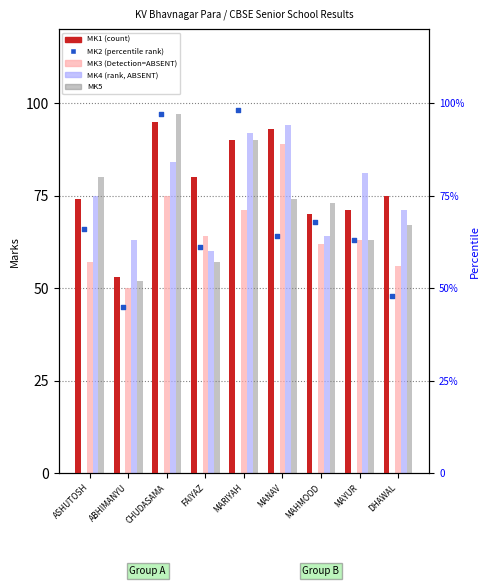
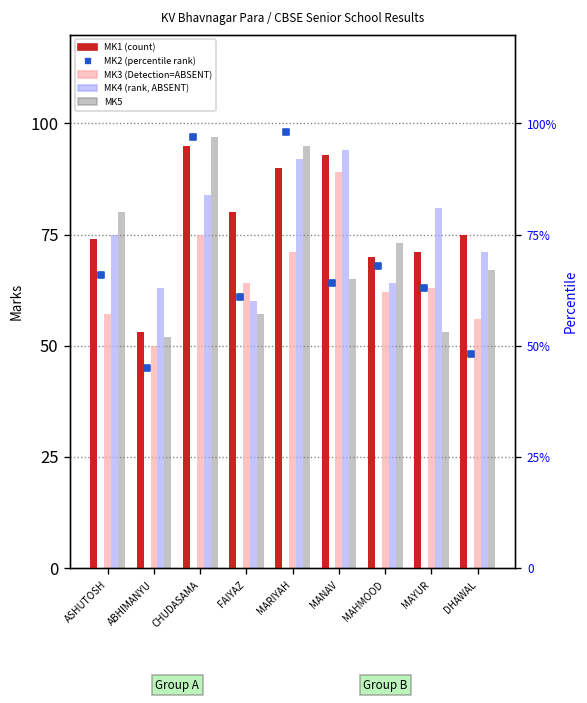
  {
    "MK5": {
      "ASHUTOSH": 80,
      "ABHIMANYU": 52,
      "CHUDASAMA": 97,
      "FAIYAZ": 57,
-     "MARIYAH": 90,
-     "MANAV": 74,
+     "MARIYAH": 95,
+     "MANAV": 65,
      "MAHMOOD": 73,
-     "MAYUR": 63,
+     "MAYUR": 53,
      "DHAWAL": 67
    }
  }
